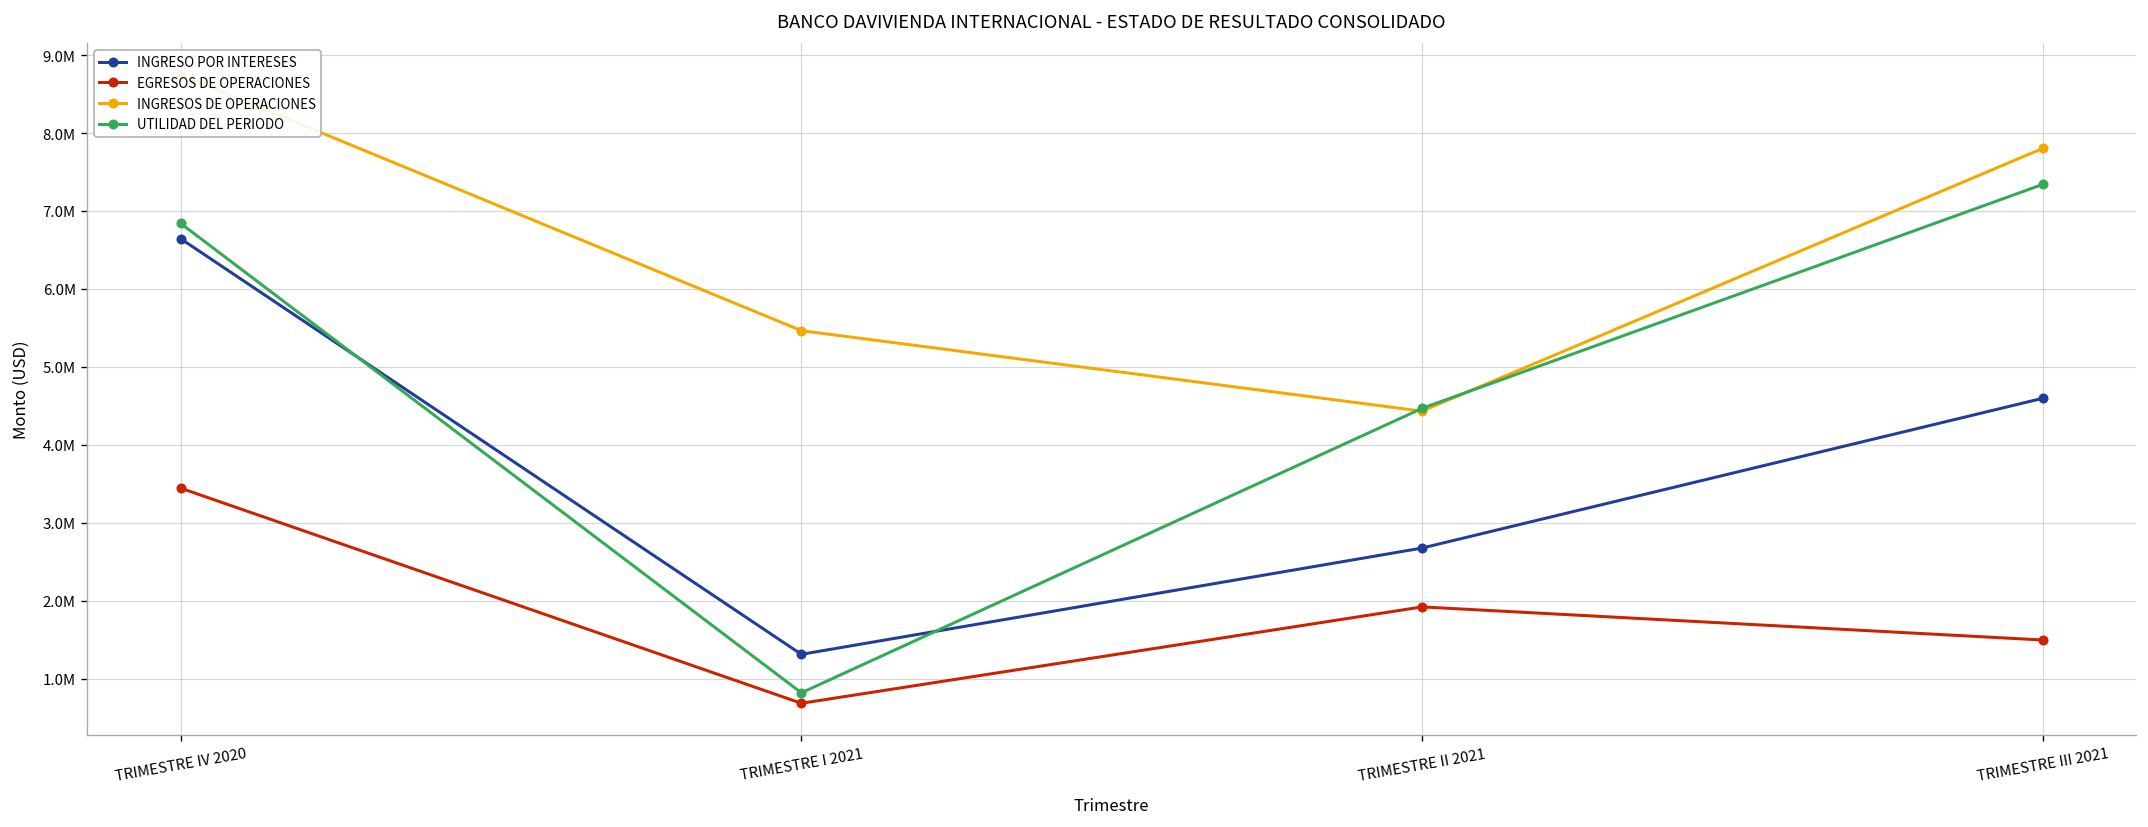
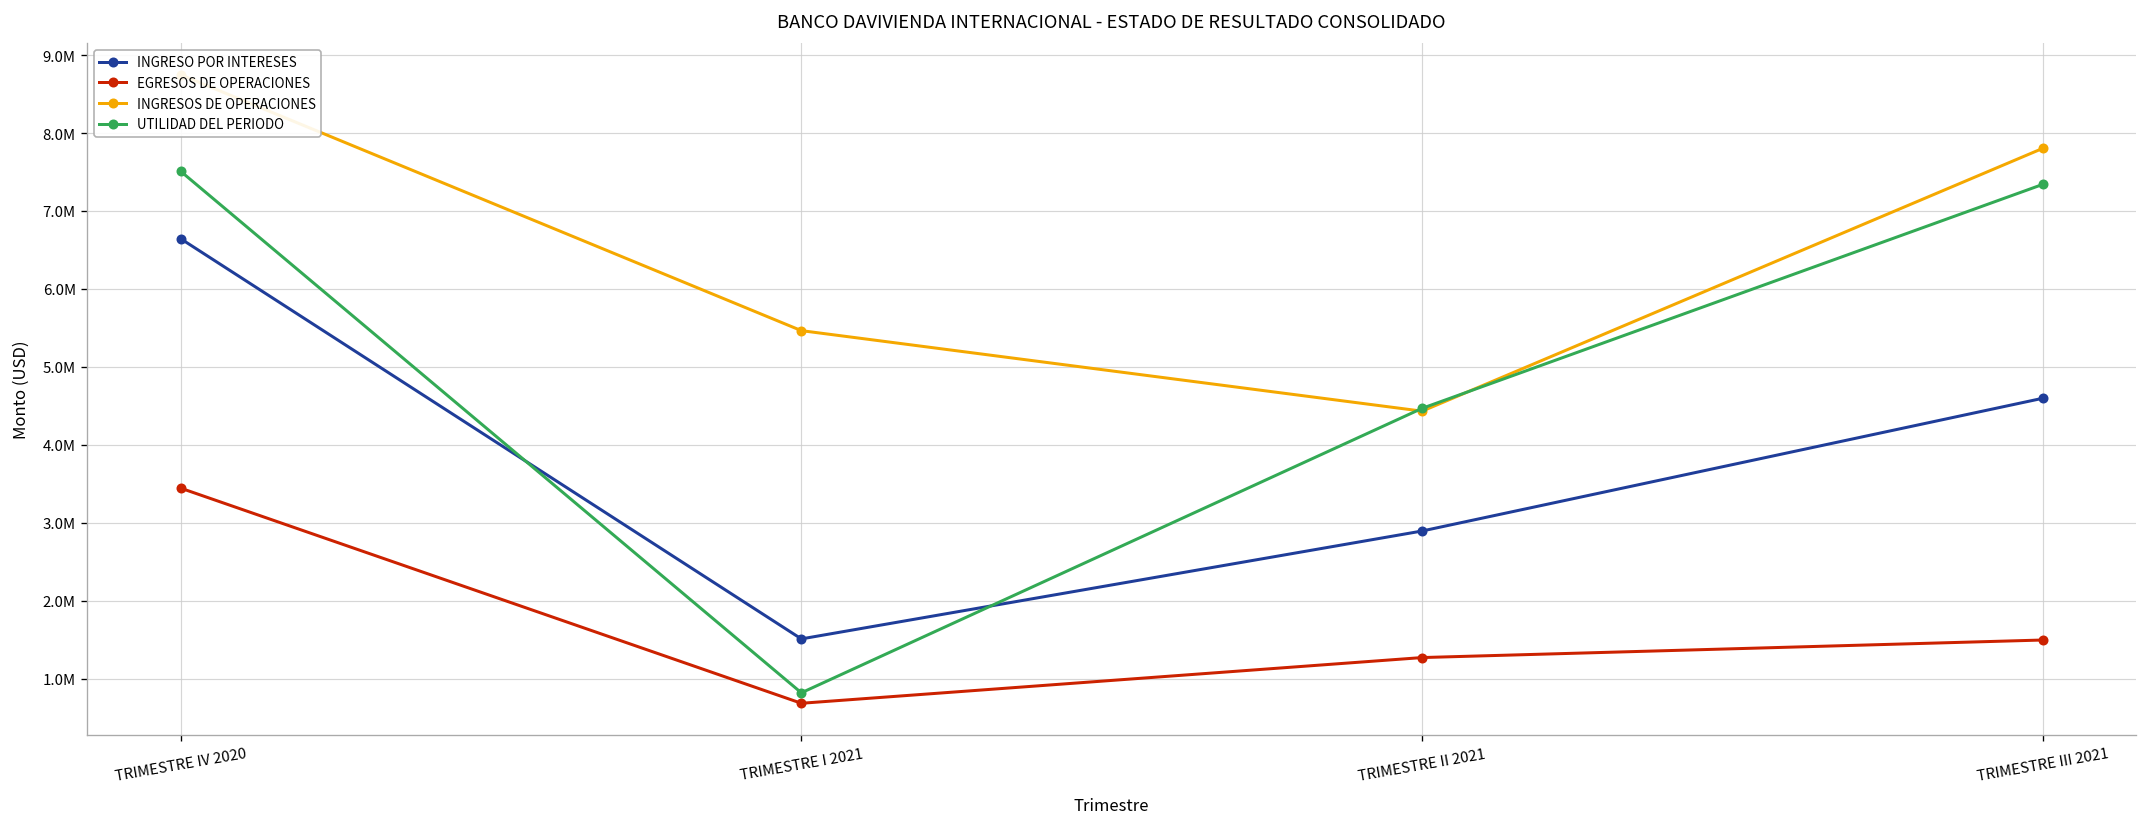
  {
    "INGRESO POR INTERESES": {
      "TRIMESTRE IV 2020": 6600000,
-     "TRIMESTRE I 2021": 1300000,
-     "TRIMESTRE II 2021": 2700000,
+     "TRIMESTRE I 2021": 1500000,
+     "TRIMESTRE II 2021": 2900000,
      "TRIMESTRE III 2021": 4600000
    },
    "EGRESOS DE OPERACIONES": {
      "TRIMESTRE IV 2020": 3400000,
      "TRIMESTRE I 2021": 700000,
-     "TRIMESTRE II 2021": 1900000,
+     "TRIMESTRE II 2021": 1300000,
      "TRIMESTRE III 2021": 1500000
    },
    "INGRESOS DE OPERACIONES": {
      "TRIMESTRE I 2021": 5500000,
      "TRIMESTRE III 2021": 7800000
    },
    "UTILIDAD DEL PERIODO": {
-     "TRIMESTRE IV 2020": 6800000,
+     "TRIMESTRE IV 2020": 7500000,
      "TRIMESTRE I 2021": 800000,
      "TRIMESTRE III 2021": 7300000
    }
  }
